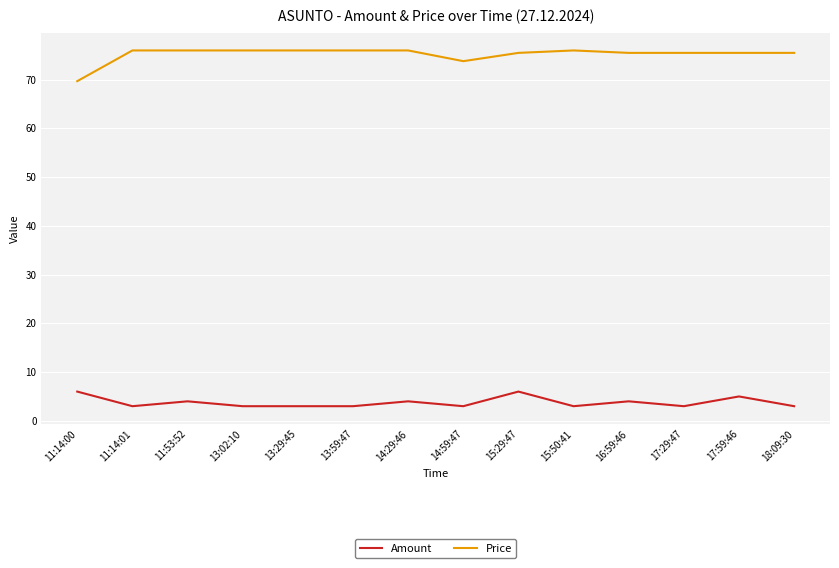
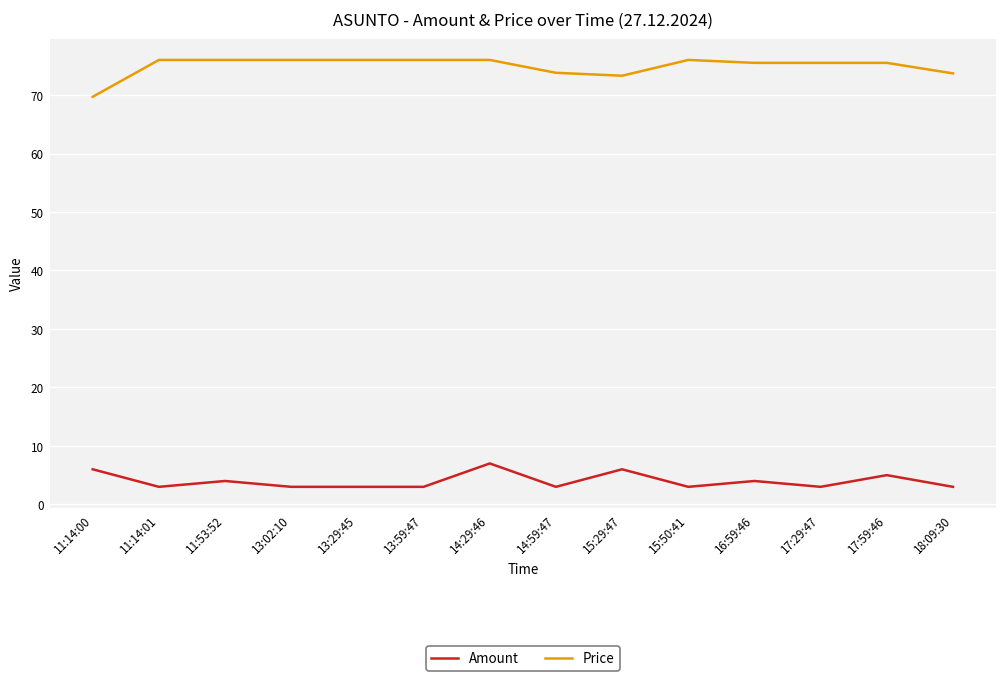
  {
    "Amount": {
      "11:14:00": 6,
      "11:14:01": 3,
      "11:53:52": 4,
      "13:02:10": 3,
      "13:29:45": 3,
      "13:59:47": 3,
-     "14:29:46": 4,
+     "14:29:46": 7,
      "14:59:47": 3,
      "15:29:47": 6,
      "15:50:41": 3,
      "16:59:46": 4,
      "17:29:47": 3,
      "17:59:46": 5,
      "18:09:30": 3
    },
    "Price": {
      "11:14:00": 70,
      "11:14:01": 76,
      "11:53:52": 76,
      "13:02:10": 76,
      "13:29:45": 76,
      "13:59:47": 76,
      "14:29:46": 76,
      "14:59:47": 74,
-     "15:29:47": 76,
+     "15:29:47": 73,
      "15:50:41": 76,
      "16:59:46": 76,
      "17:29:47": 76,
      "17:59:46": 76,
-     "18:09:30": 76
+     "18:09:30": 74
    }
  }
